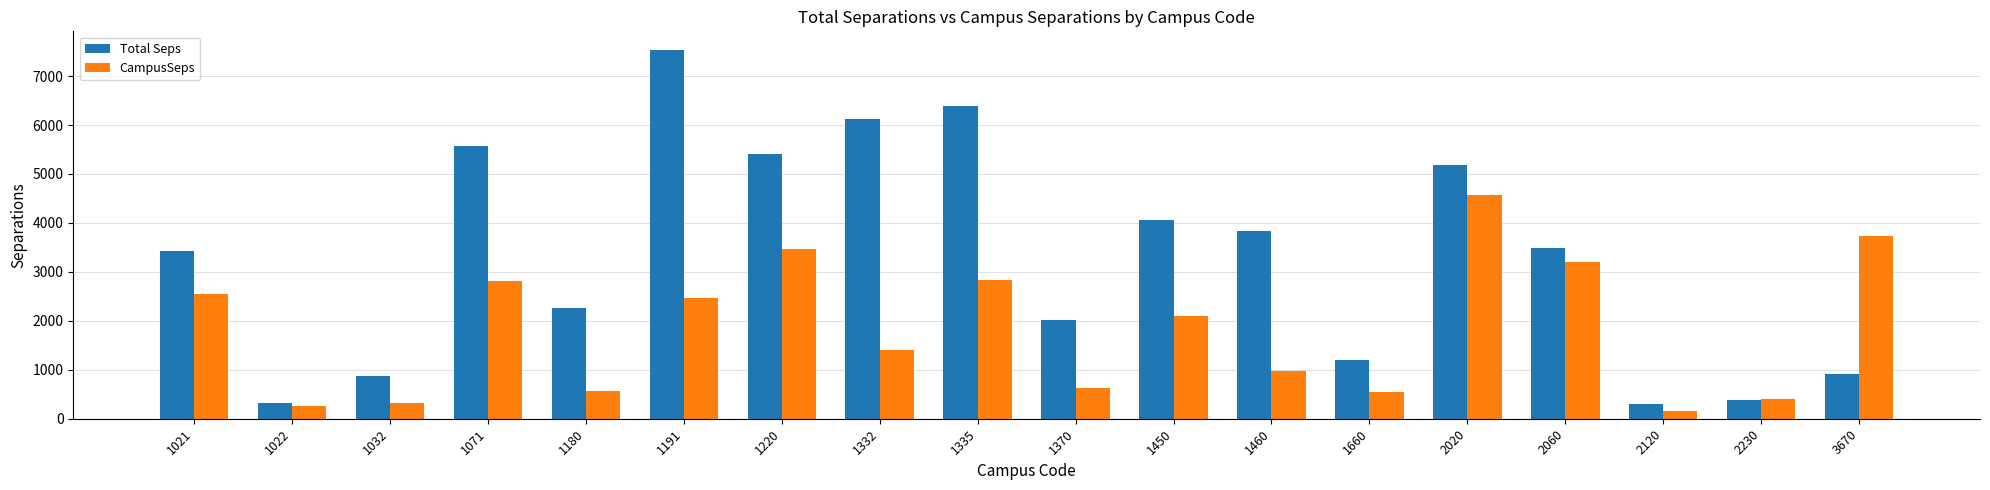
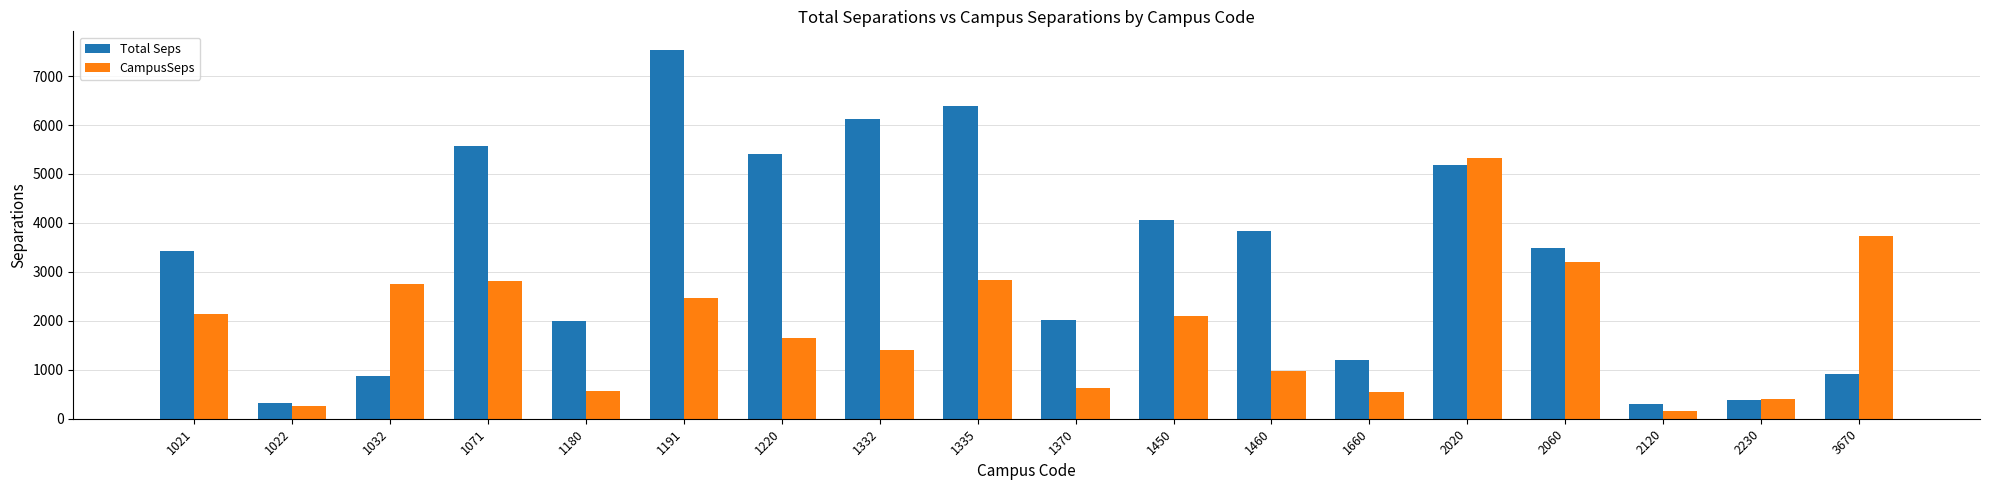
  {
    "Total Seps": {
      "1021": 3400,
      "1022": 300,
      "1032": 900,
      "1071": 5600,
-     "1180": 2300,
+     "1180": 2000,
      "1191": 7500,
      "1220": 5400,
      "1332": 6100,
      "1335": 6400,
      "1370": 2000,
      "1450": 4100,
      "1460": 3800,
      "1660": 1200,
      "2020": 5200,
      "2060": 3500,
      "2120": 300,
      "2230": 400,
      "3670": 900
    },
    "CampusSeps": {
-     "1021": 2500,
+     "1021": 2100,
      "1022": 300,
-     "1032": 300,
+     "1032": 2800,
      "1071": 2800,
      "1180": 600,
      "1191": 2500,
-     "1220": 3500,
+     "1220": 1700,
      "1332": 1400,
      "1335": 2800,
      "1370": 600,
      "1450": 2100,
      "1460": 1000,
      "1660": 500,
-     "2020": 4600,
+     "2020": 5300,
      "2060": 3200,
      "2120": 200,
      "2230": 400,
      "3670": 3700
    }
  }
